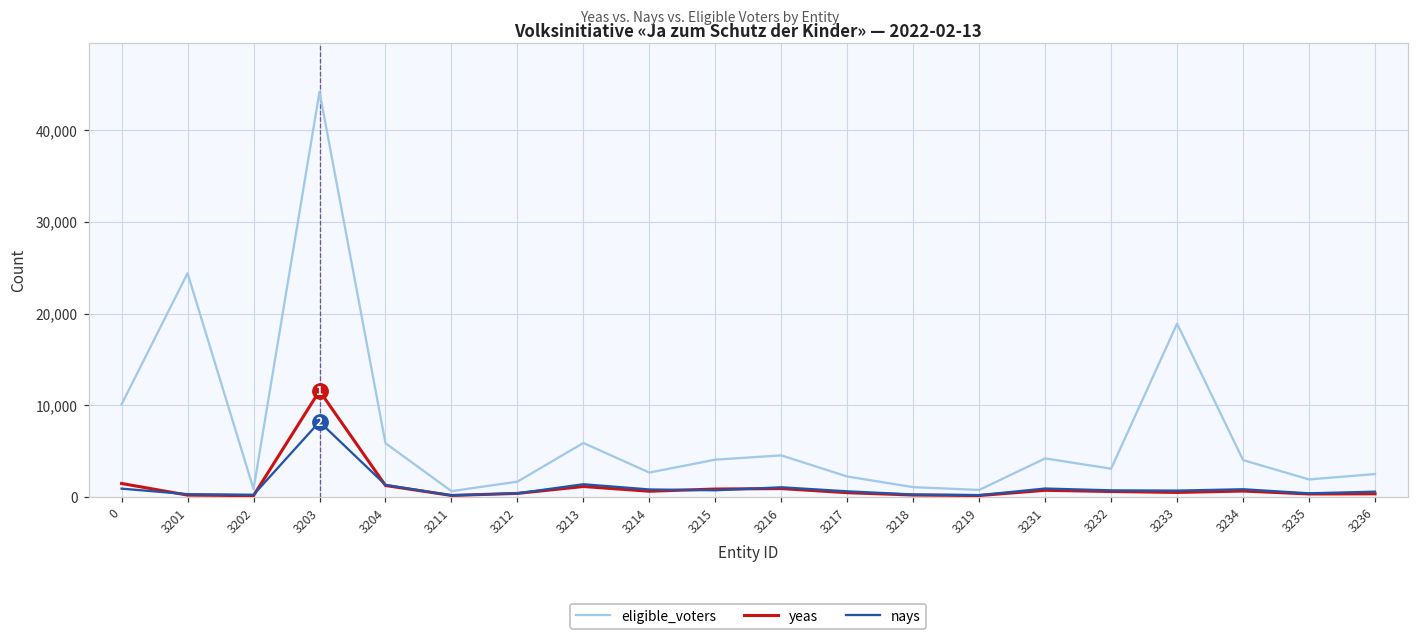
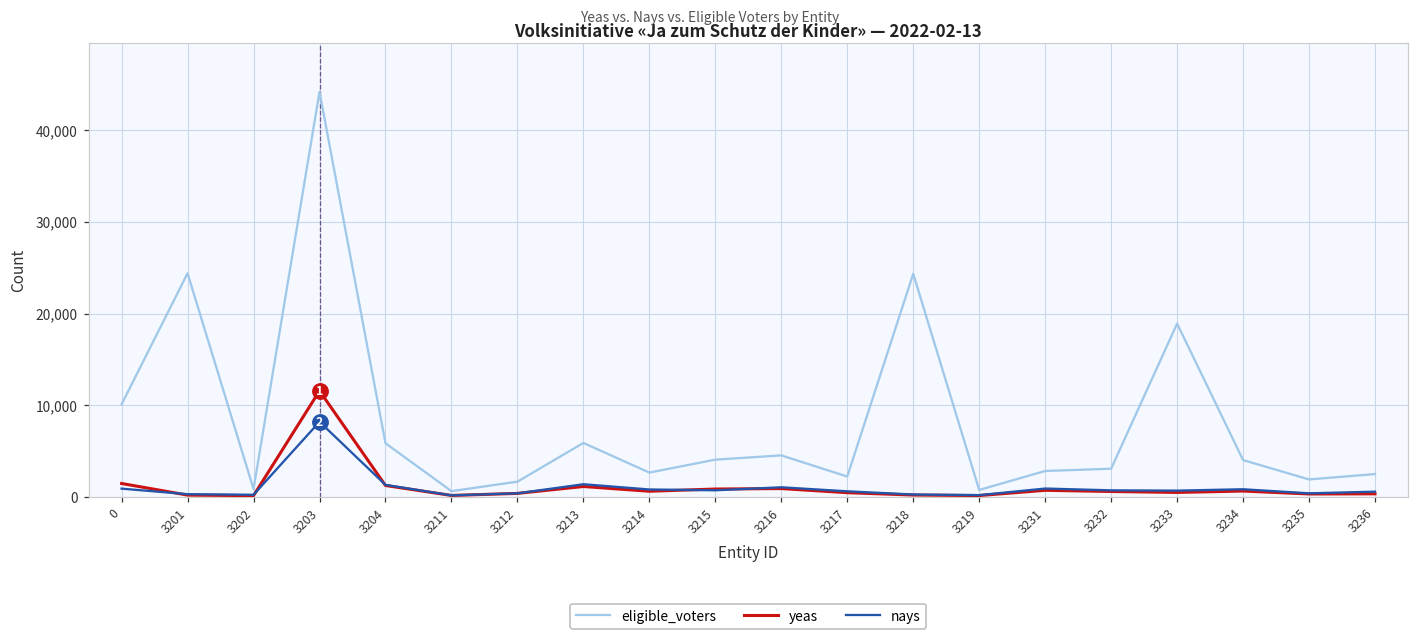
  {
    "eligible_voters": {
      "0": "10,000",
      "3201": "24,000",
      "3202": "1,000",
      "3203": "44,000",
      "3204": "6,000",
      "3211": "1,000",
      "3212": "2,000",
      "3213": "6,000",
      "3214": "3,000",
      "3215": "4,000",
      "3216": "5,000",
      "3217": "2,000",
-     "3218": "1,000",
+     "3218": "24,000",
      "3219": "1,000",
-     "3231": "4,000",
+     "3231": "3,000",
      "3232": "3,000",
      "3233": "19,000",
      "3234": "4,000",
      "3235": "2,000",
      "3236": "2,000"
    }
  }
